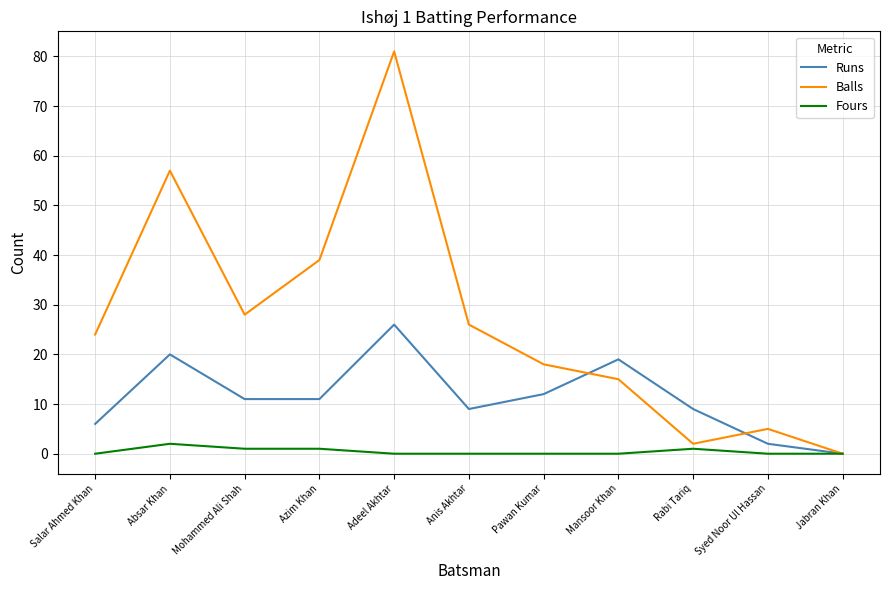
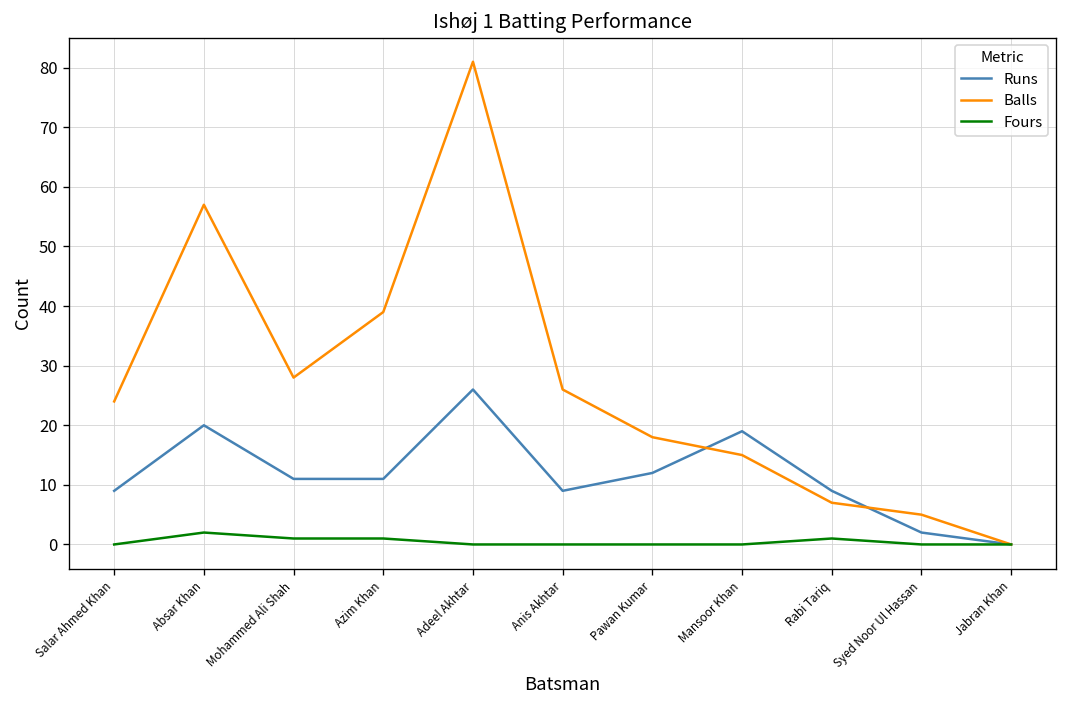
  {
    "Runs": {
-     "Salar Ahmed Khan": 6,
+     "Salar Ahmed Khan": 9,
      "Absar Khan": 20,
      "Mohammed Ali Shah": 11,
      "Azim Khan": 11,
      "Adeel Akhtar": 26,
      "Anis Akhtar": 9,
      "Pawan Kumar": 12,
      "Mansoor Khan": 19,
      "Rabi Tariq": 9,
      "Syed Noor Ul Hassan": 2
    },
    "Balls": {
      "Salar Ahmed Khan": 24,
      "Absar Khan": 57,
      "Mohammed Ali Shah": 28,
      "Azim Khan": 39,
      "Adeel Akhtar": 81,
      "Anis Akhtar": 26,
      "Pawan Kumar": 18,
      "Mansoor Khan": 15,
-     "Rabi Tariq": 2,
+     "Rabi Tariq": 7,
      "Syed Noor Ul Hassan": 5
    },
    "Fours": {
      "Salar Ahmed Khan": 0,
      "Absar Khan": 2,
      "Mohammed Ali Shah": 1,
      "Azim Khan": 1,
      "Adeel Akhtar": 0,
      "Anis Akhtar": 0,
      "Pawan Kumar": 0,
      "Mansoor Khan": 0,
      "Rabi Tariq": 1,
      "Syed Noor Ul Hassan": 0
    }
  }
